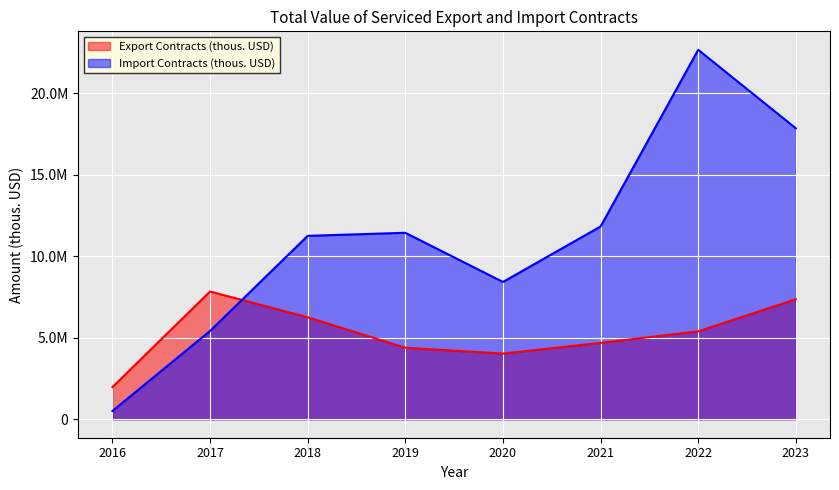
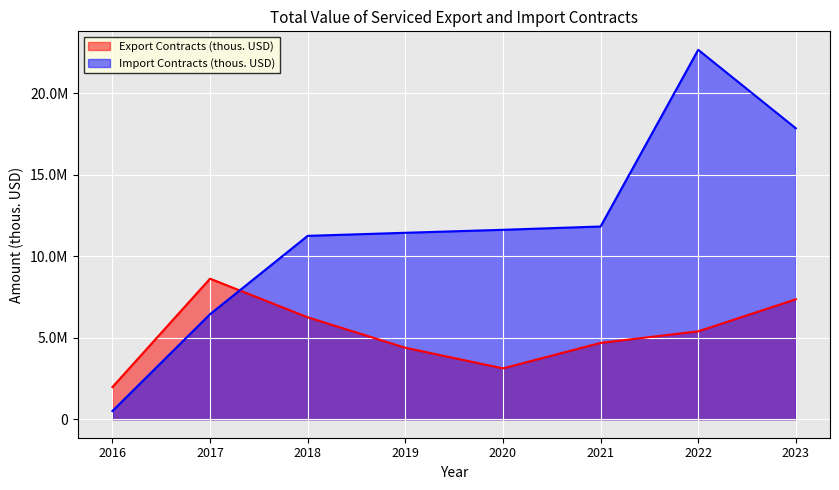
  {
    "Export Contracts (thous. USD)": {
      "2016": 2000000,
-     "2017": 7800000,
+     "2017": 8600000,
      "2018": 6300000,
      "2019": 4400000,
-     "2020": 4000000,
+     "2020": 3100000,
      "2021": 4700000,
      "2022": 5400000,
      "2023": 7400000
    },
    "Import Contracts (thous. USD)": {
      "2016": 500000,
-     "2017": 5400000,
+     "2017": 6400000,
      "2018": 11300000,
      "2019": 11400000,
-     "2020": 8400000,
+     "2020": 11600000,
      "2021": 11800000,
      "2022": 22700000,
      "2023": 17900000
    }
  }
